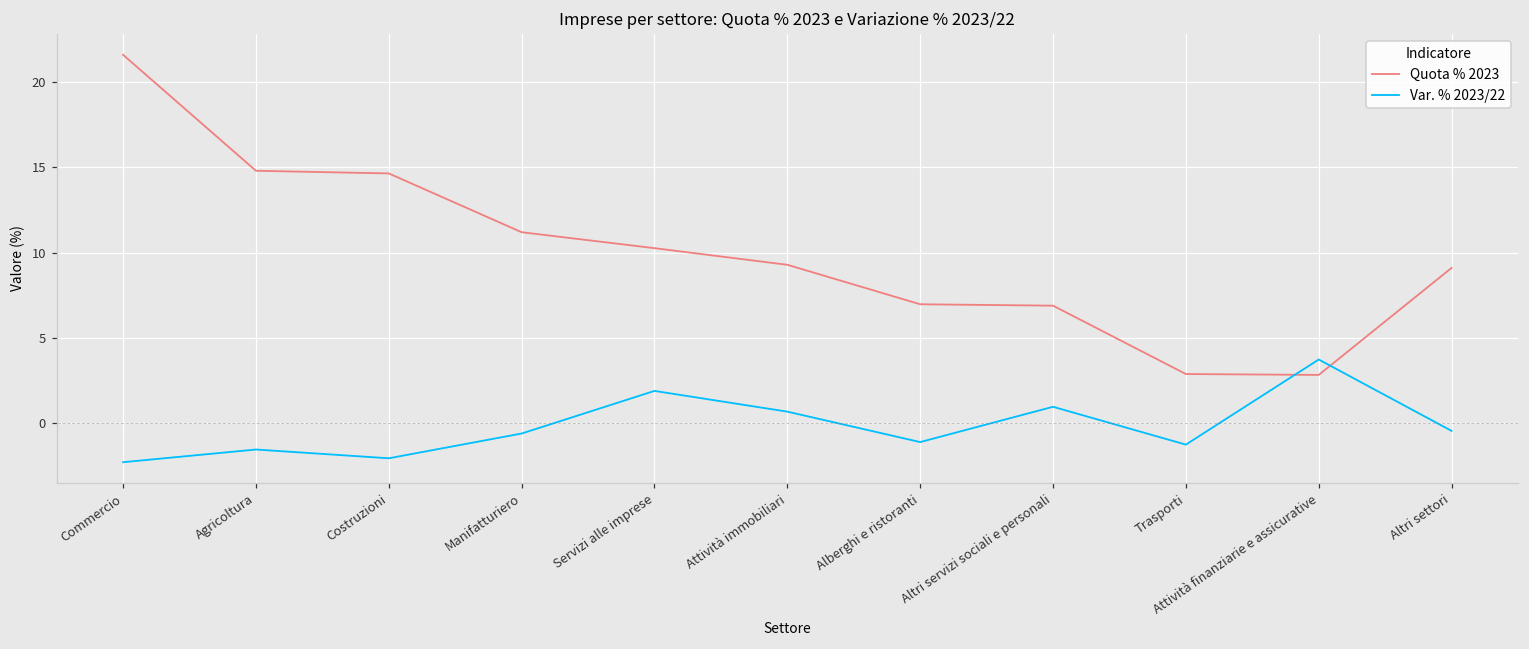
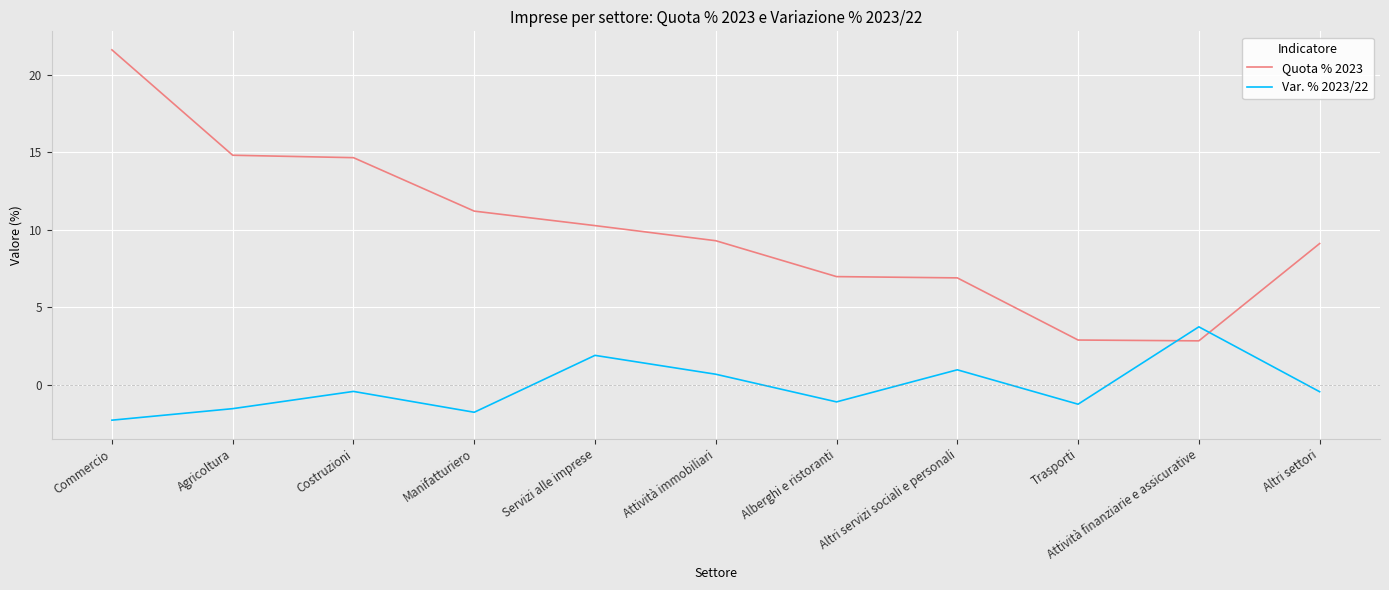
  {
    "Quota % 2023": {
      "Commercio": 21.6,
      "Agricoltura": 14.8,
      "Costruzioni": 14.7,
      "Manifatturiero": 11.2,
      "Servizi alle imprese": 10.3,
      "Attività immobiliari": 9.3,
      "Alberghi e ristoranti": 7.0,
      "Altri servizi sociali e personali": 6.9,
      "Trasporti": 2.9,
      "Attività finanziarie e assicurative": 2.8,
      "Altri settori": 9.1
    },
    "Var. % 2023/22": {
      "Commercio": -2.3,
      "Agricoltura": -1.5,
-     "Costruzioni": -2.1,
-     "Manifatturiero": -0.6,
+     "Costruzioni": -0.4,
+     "Manifatturiero": -1.8,
      "Servizi alle imprese": 1.9,
      "Attività immobiliari": 0.7,
      "Alberghi e ristoranti": -1.1,
      "Altri servizi sociali e personali": 1.0,
      "Trasporti": -1.3,
      "Attività finanziarie e assicurative": 3.7,
      "Altri settori": -0.5
    }
  }
